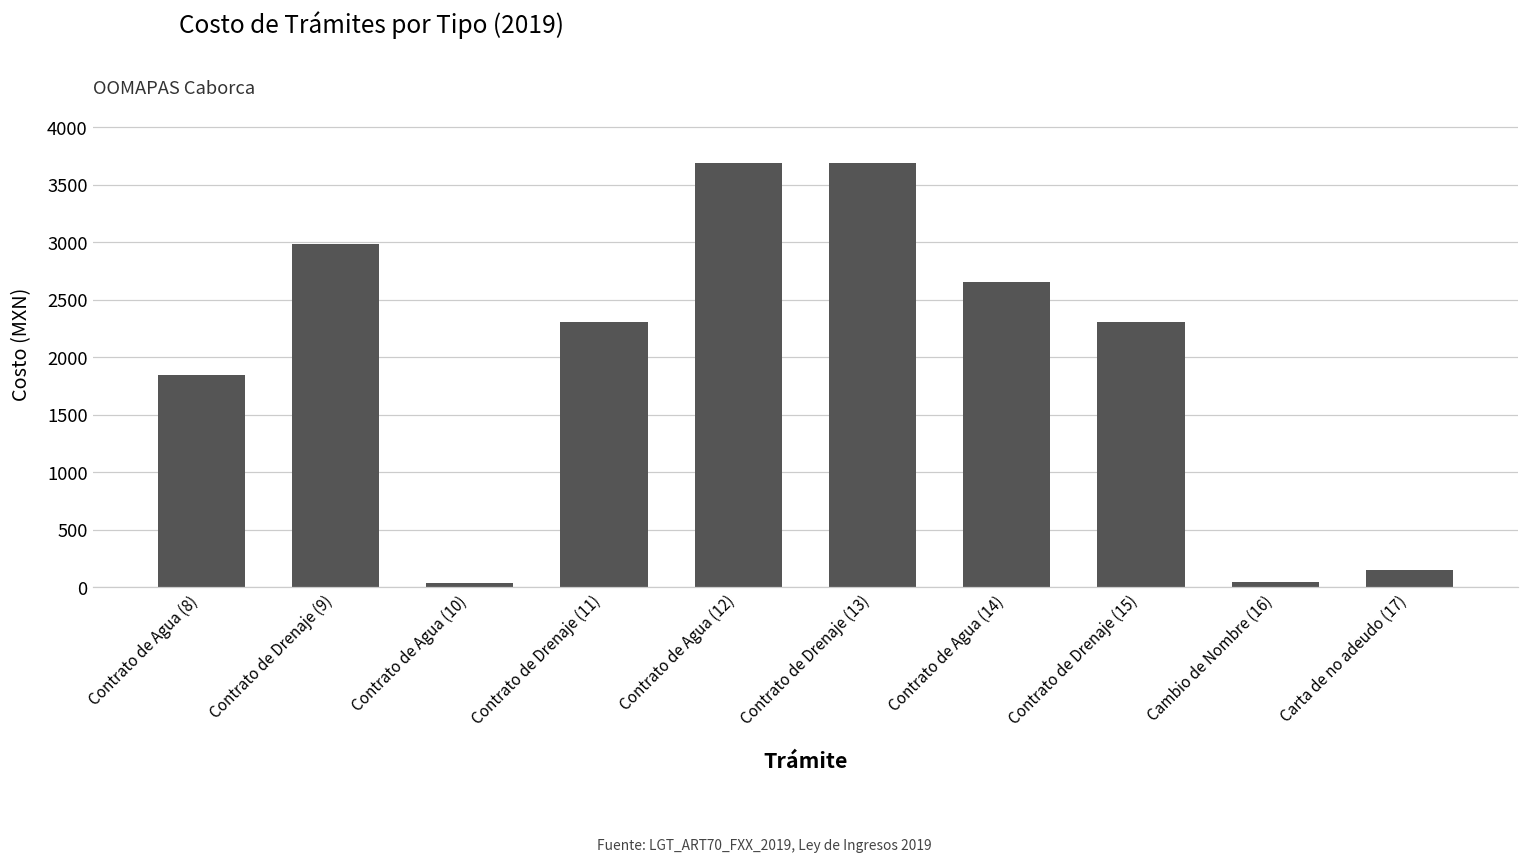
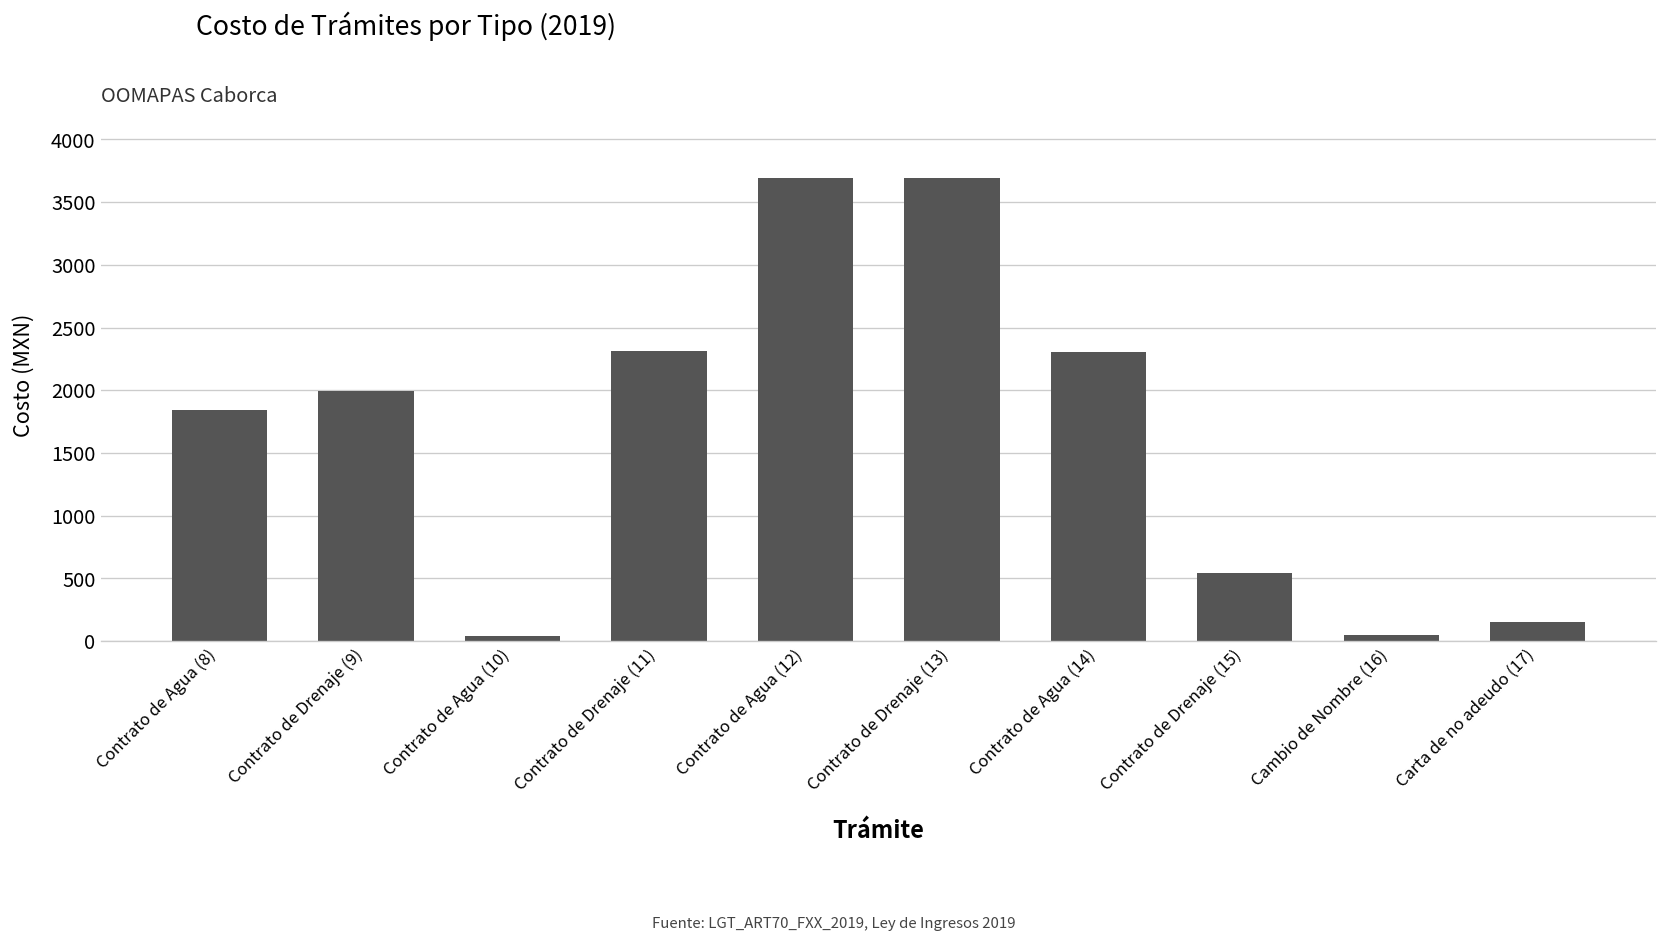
  {
    "Contrato de Agua (8)": 1850,
-   "Contrato de Drenaje (9)": 2980,
+   "Contrato de Drenaje (9)": 1990,
    "Contrato de Agua (10)": 40,
    "Contrato de Drenaje (11)": 2310,
    "Contrato de Agua (12)": 3690,
    "Contrato de Drenaje (13)": 3690,
-   "Contrato de Agua (14)": 2660,
-   "Contrato de Drenaje (15)": 2310,
+   "Contrato de Agua (14)": 2310,
+   "Contrato de Drenaje (15)": 540,
    "Cambio de Nombre (16)": 50,
    "Carta de no adeudo (17)": 150
  }
